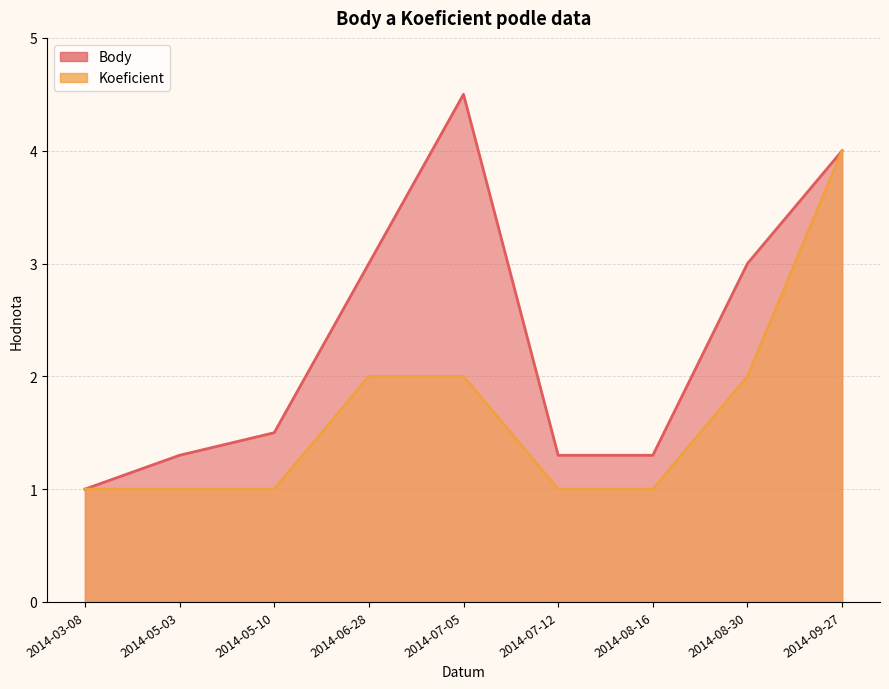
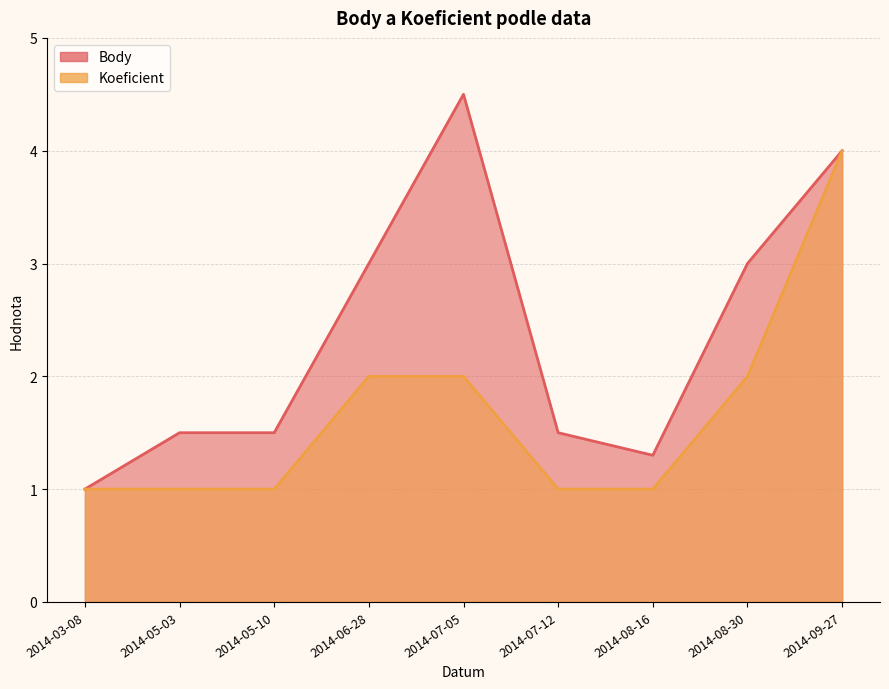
  {
    "Body": {
-     "2014-05-03": 1.3,
+     "2014-05-03": 1.5,
      "2014-05-10": 1.5,
      "2014-06-28": 3.0,
      "2014-07-05": 4.5,
-     "2014-07-12": 1.3,
+     "2014-07-12": 1.5,
      "2014-08-16": 1.3,
      "2014-08-30": 3.0
    },
    "Koeficient": {
      "2014-05-03": 1.0,
      "2014-05-10": 1.0,
      "2014-06-28": 2.0,
      "2014-07-05": 2.0,
      "2014-07-12": 1.0,
      "2014-08-16": 1.0,
      "2014-08-30": 2.0
    }
  }
